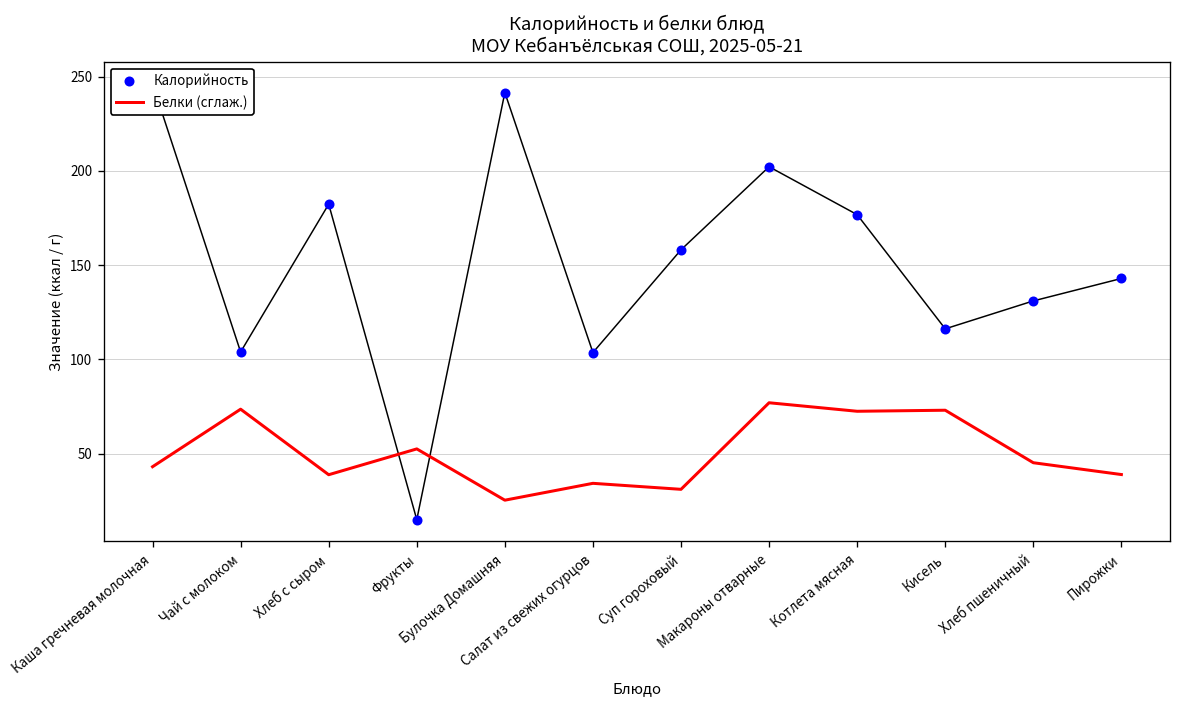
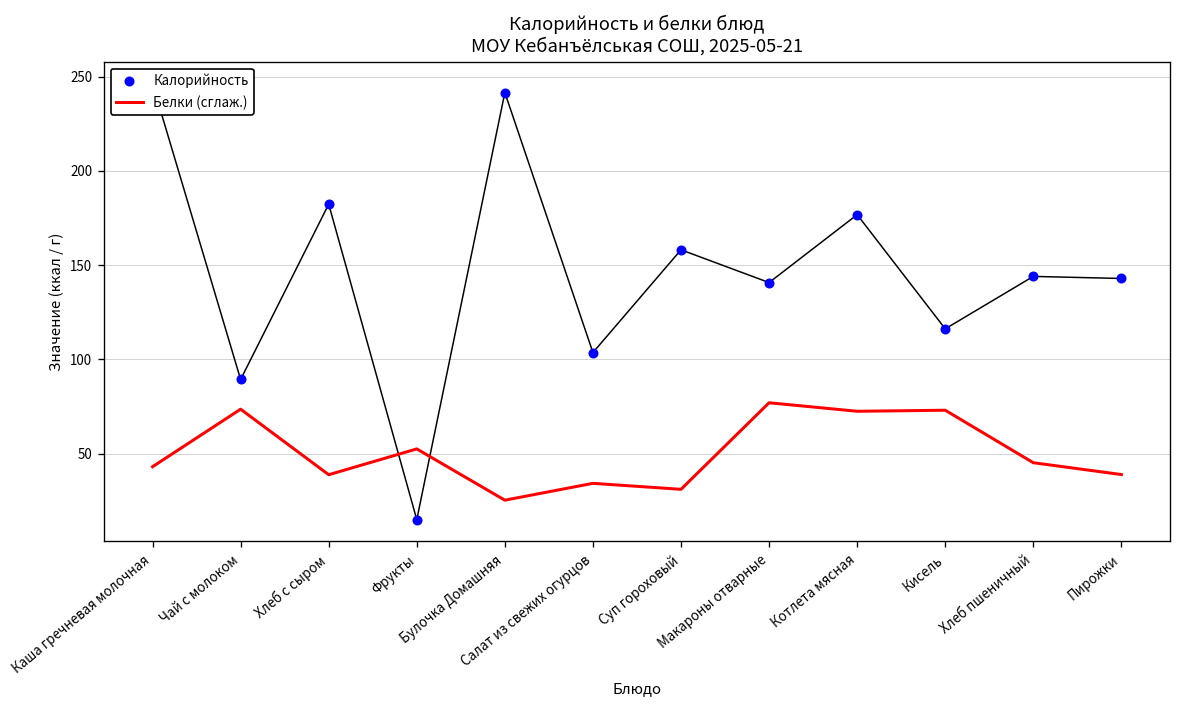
  {
    "Калорийность": {
-     "Чай с молоком": 104,
+     "Чай с молоком": 89,
      "Хлеб с сыром": 182,
      "Фрукты": 15,
      "Булочка Домашняя": 242,
      "Салат из свежих огурцов": 104,
      "Суп гороховый": 158,
-     "Макароны отварные": 202,
+     "Макароны отварные": 141,
      "Котлета мясная": 177,
      "Кисель": 116,
-     "Хлеб пшеничный": 131,
+     "Хлеб пшеничный": 144,
      "Пирожки": 143
    },
    "Белки (сглаж.)": {
      "Каша гречневая молочная": 43,
      "Чай с молоком": 74,
      "Хлеб с сыром": 39,
      "Фрукты": 53,
      "Булочка Домашняя": 25,
      "Салат из свежих огурцов": 34,
      "Суп гороховый": 31,
      "Макароны отварные": 77,
      "Котлета мясная": 72,
      "Кисель": 73,
      "Хлеб пшеничный": 45,
      "Пирожки": 39
    }
  }
